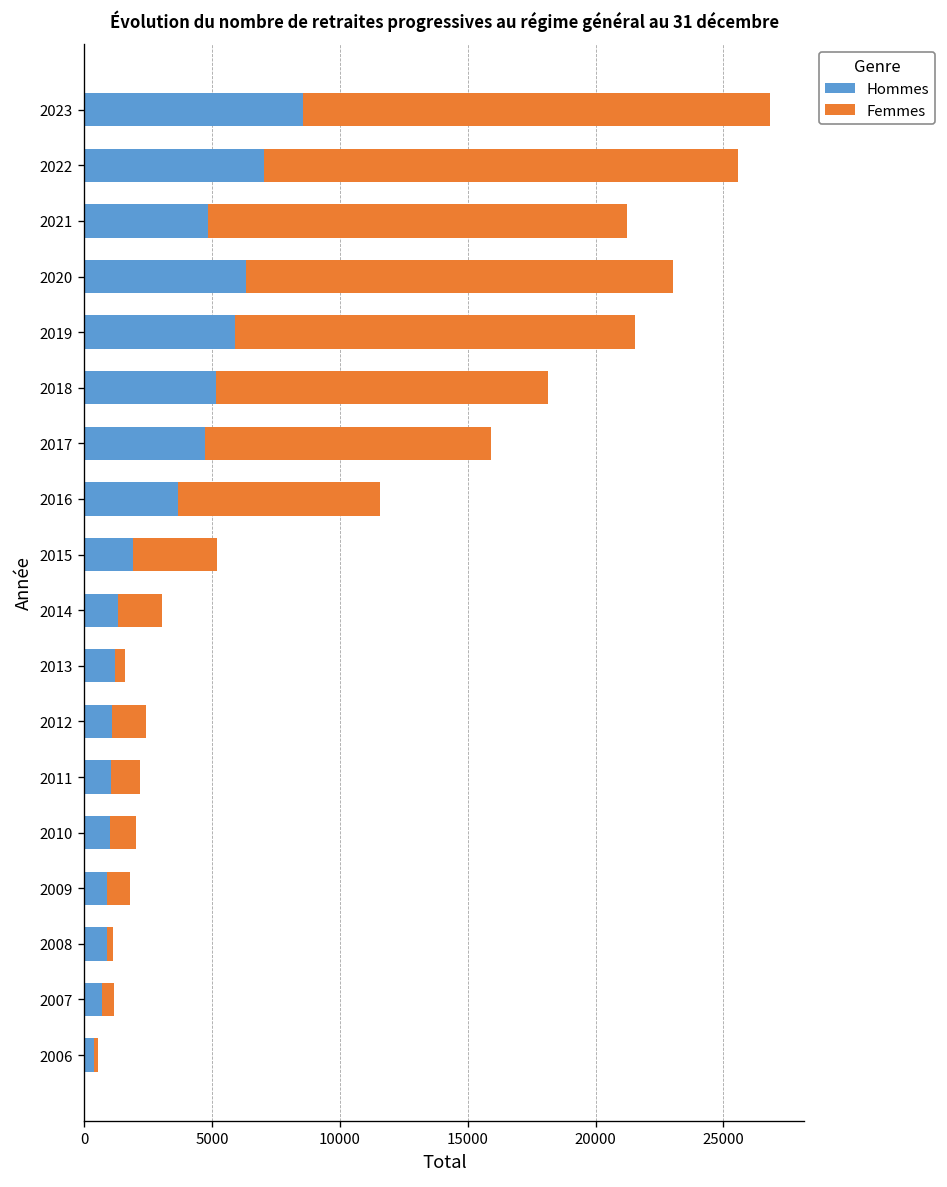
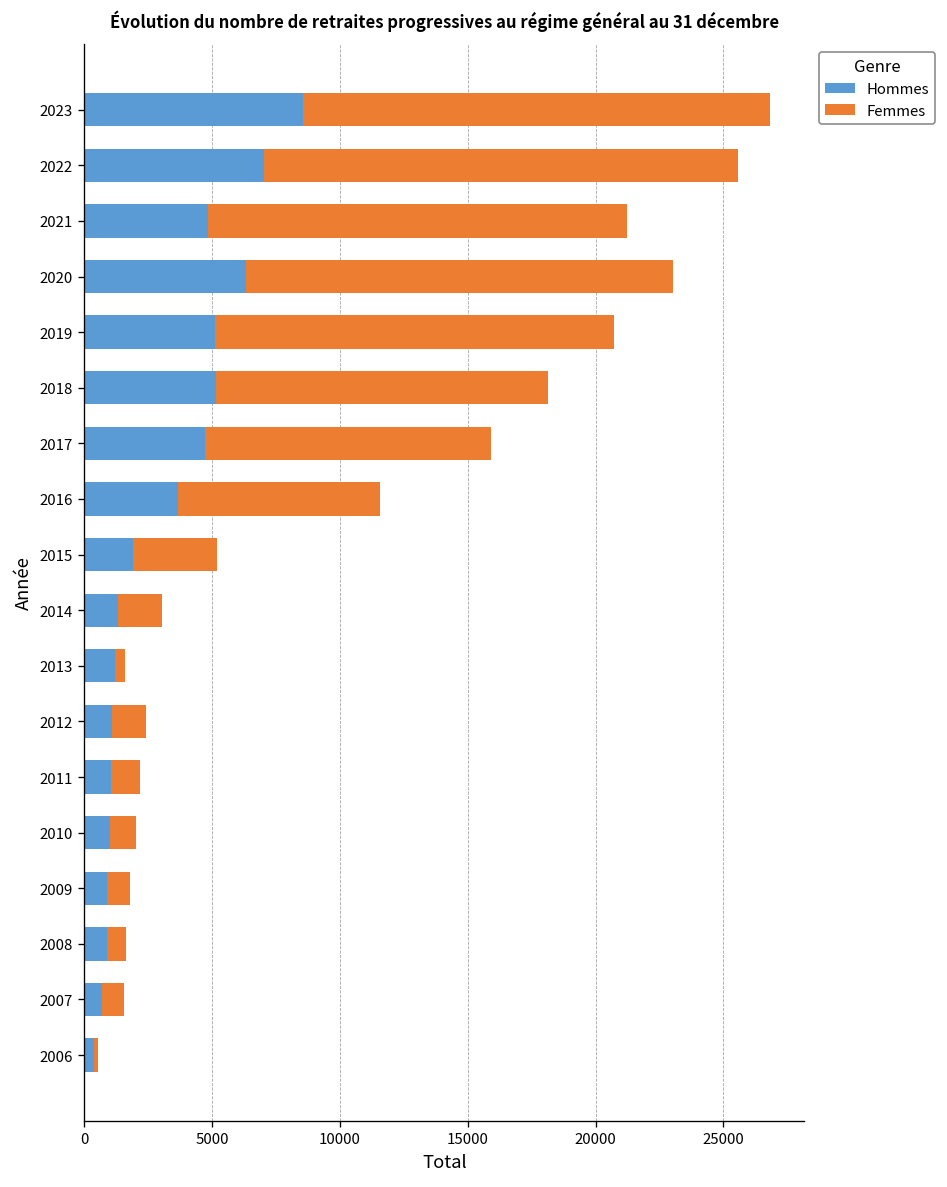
  {
    "Hommes": {
      "2023": 8600,
      "2022": 7000,
      "2021": 4800,
      "2020": 6300,
-     "2019": 5900,
+     "2019": 5100,
      "2018": 5200,
      "2017": 4700,
      "2016": 3700,
      "2015": 1900,
      "2014": 1300,
      "2013": 1200,
      "2012": 1100,
      "2011": 1000,
      "2010": 1000,
      "2009": 900,
      "2008": 900,
      "2007": 700,
      "2006": 400
    },
    "Femmes": {
      "2023": 18300,
      "2022": 18500,
      "2021": 16400,
      "2020": 16700,
      "2019": 15600,
      "2018": 13000,
      "2017": 11200,
      "2016": 7900,
      "2015": 3300,
      "2014": 1800,
      "2013": 400,
      "2012": 1300,
      "2011": 1200,
      "2010": 1000,
      "2009": 900,
-     "2008": 300,
-     "2007": 500,
+     "2008": 800,
+     "2007": 900,
      "2006": 100
    }
  }
